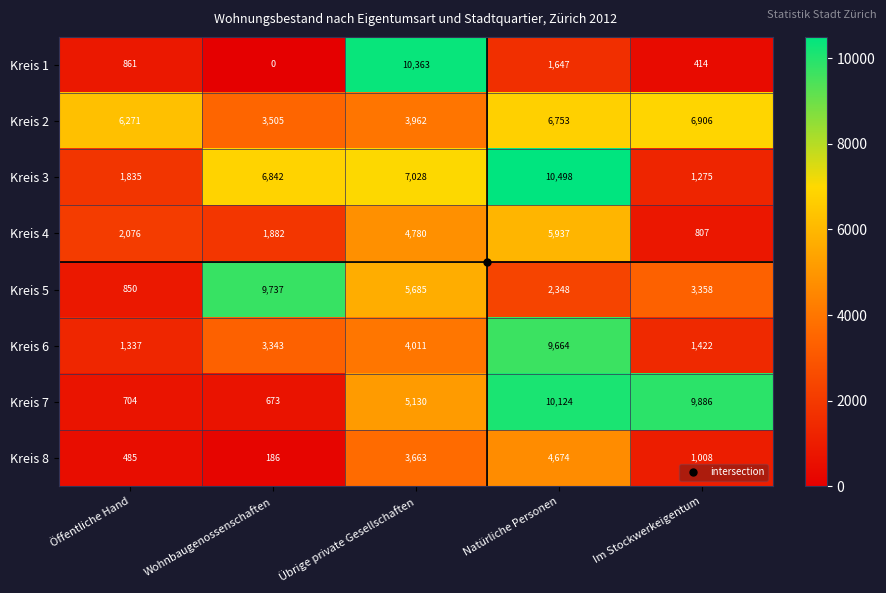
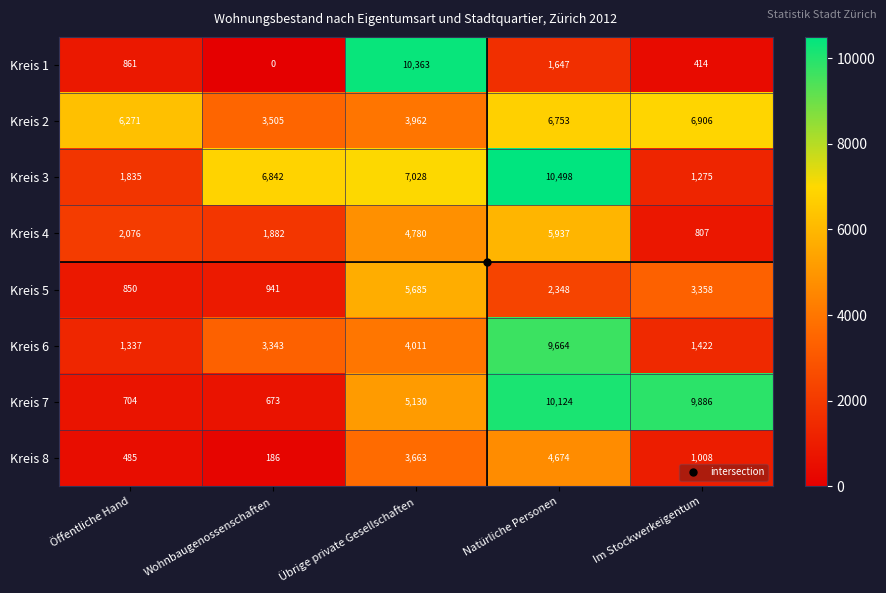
  {
    "Kreis 1": {
      "Öffentliche Hand": "861",
      "Wohnbaugenossenschaften": "0",
      "Übrige private Gesellschaften": "10,363",
      "Natürliche Personen": "1,647",
      "Im Stockwerkeigentum": "414"
    },
    "Kreis 2": {
      "Öffentliche Hand": "6,271",
      "Wohnbaugenossenschaften": "3,505",
      "Übrige private Gesellschaften": "3,962",
      "Natürliche Personen": "6,753",
      "Im Stockwerkeigentum": "6,906"
    },
    "Kreis 3": {
      "Öffentliche Hand": "1,835",
      "Wohnbaugenossenschaften": "6,842",
      "Übrige private Gesellschaften": "7,028",
      "Natürliche Personen": "10,498",
      "Im Stockwerkeigentum": "1,275"
    },
    "Kreis 4": {
      "Öffentliche Hand": "2,076",
      "Wohnbaugenossenschaften": "1,882",
      "Übrige private Gesellschaften": "4,780",
      "Natürliche Personen": "5,937",
      "Im Stockwerkeigentum": "807"
    },
    "Kreis 5": {
      "Öffentliche Hand": "850",
-     "Wohnbaugenossenschaften": "9,737",
+     "Wohnbaugenossenschaften": "941",
      "Übrige private Gesellschaften": "5,685",
      "Natürliche Personen": "2,348",
      "Im Stockwerkeigentum": "3,358"
    },
    "Kreis 6": {
      "Öffentliche Hand": "1,337",
      "Wohnbaugenossenschaften": "3,343",
      "Übrige private Gesellschaften": "4,011",
      "Natürliche Personen": "9,664",
      "Im Stockwerkeigentum": "1,422"
    },
    "Kreis 7": {
      "Öffentliche Hand": "704",
      "Wohnbaugenossenschaften": "673",
      "Übrige private Gesellschaften": "5,130",
      "Natürliche Personen": "10,124",
      "Im Stockwerkeigentum": "9,886"
    },
    "Kreis 8": {
      "Öffentliche Hand": "485",
      "Wohnbaugenossenschaften": "186",
      "Übrige private Gesellschaften": "3,663",
      "Natürliche Personen": "4,674",
      "Im Stockwerkeigentum": "1,008"
    }
  }
